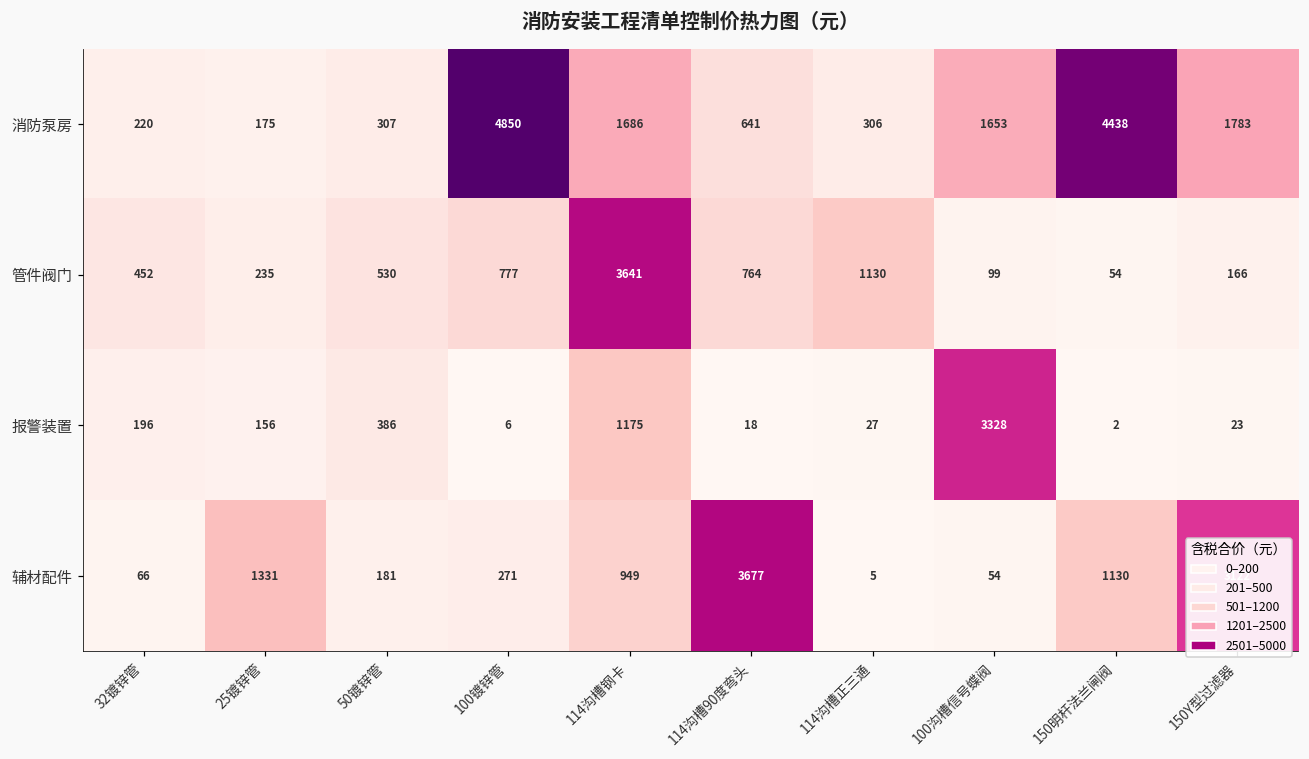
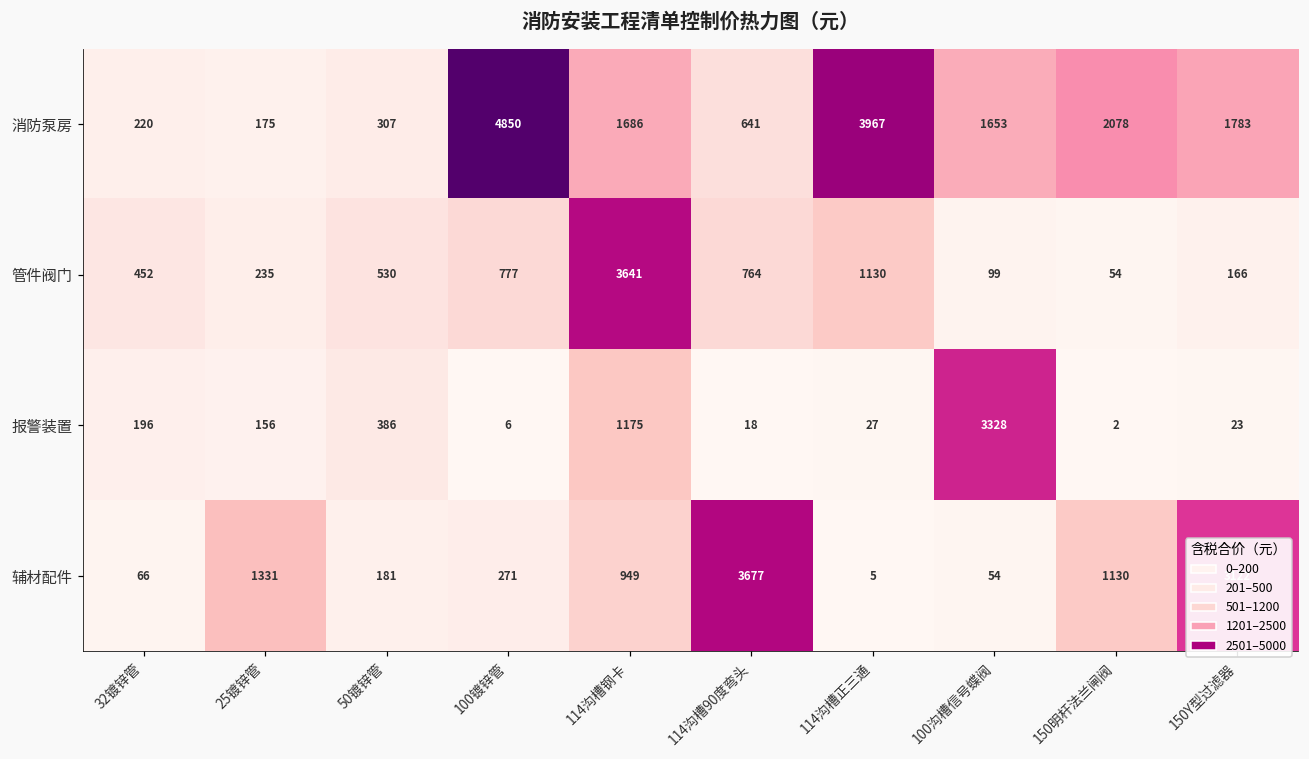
  {
    "消防泵房": {
      "32镀锌管": 220,
      "25镀锌管": 175,
      "50镀锌管": 307,
      "100镀锌管": 4850,
      "114沟槽钢卡": 1686,
      "114沟槽90度弯头": 641,
-     "114沟槽正三通": 306,
+     "114沟槽正三通": 3967,
      "100沟槽信号蝶阀": 1653,
-     "150明杆法兰闸阀": 4438,
+     "150明杆法兰闸阀": 2078,
      "150Y型过滤器": 1783
    },
    "管件阀门": {
      "32镀锌管": 452,
      "25镀锌管": 235,
      "50镀锌管": 530,
      "100镀锌管": 777,
      "114沟槽钢卡": 3641,
      "114沟槽90度弯头": 764,
      "114沟槽正三通": 1130,
      "100沟槽信号蝶阀": 99,
      "150明杆法兰闸阀": 54,
      "150Y型过滤器": 166
    },
    "报警装置": {
      "32镀锌管": 196,
      "25镀锌管": 156,
      "50镀锌管": 386,
      "100镀锌管": 6,
      "114沟槽钢卡": 1175,
      "114沟槽90度弯头": 18,
      "114沟槽正三通": 27,
      "100沟槽信号蝶阀": 3328,
      "150明杆法兰闸阀": 2,
      "150Y型过滤器": 23
    },
    "辅材配件": {
      "32镀锌管": 66,
      "25镀锌管": 1331,
      "50镀锌管": 181,
      "100镀锌管": 271,
      "114沟槽钢卡": 949,
      "114沟槽90度弯头": 3677,
      "114沟槽正三通": 5,
      "100沟槽信号蝶阀": 54,
      "150明杆法兰闸阀": 1130
    }
  }
